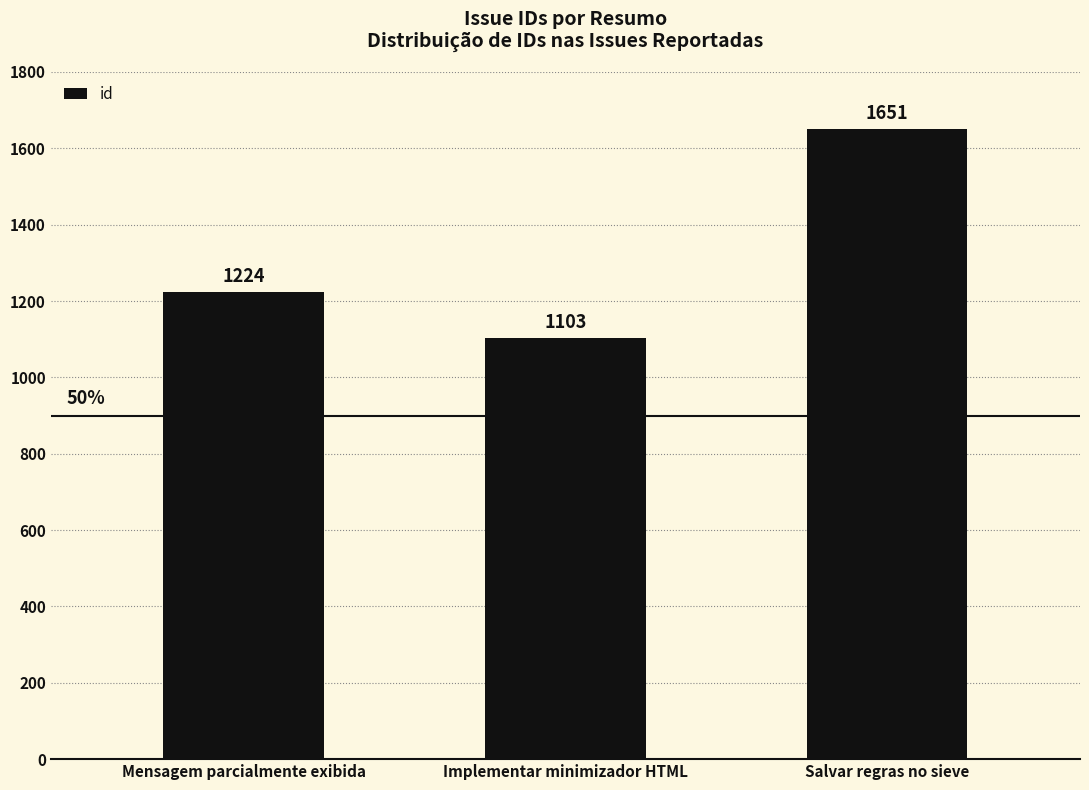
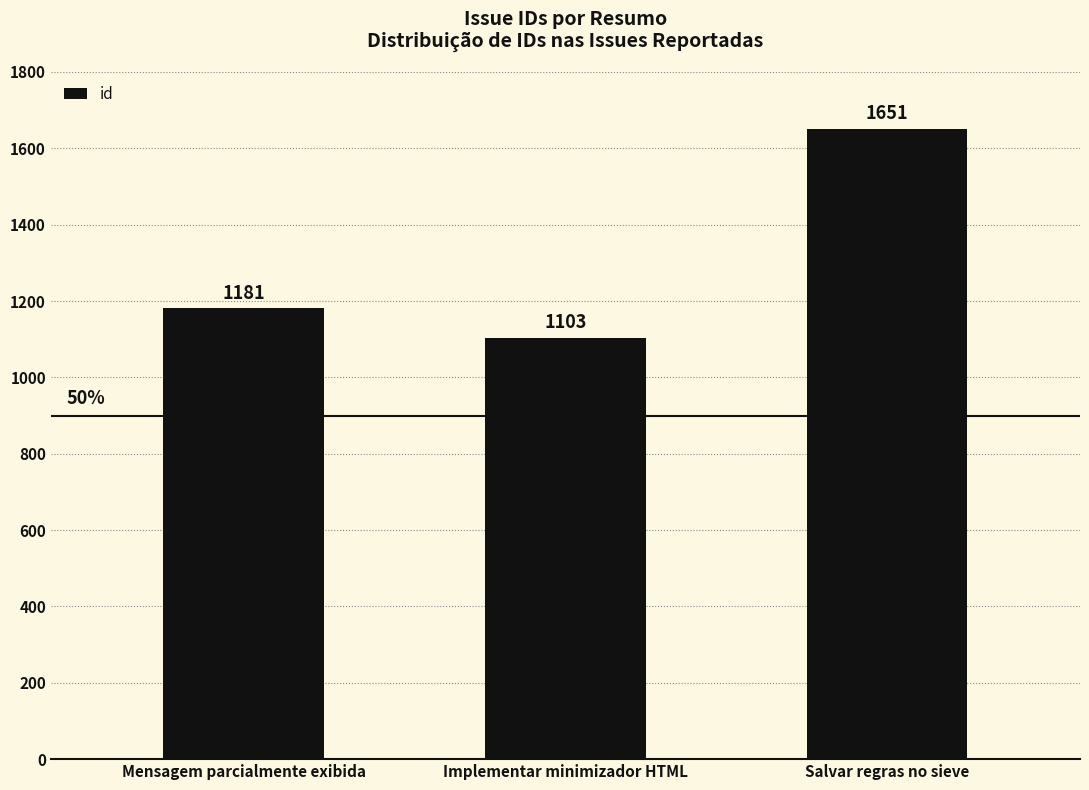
  {
-   "Mensagem parcialmente exibida": 1224,
+   "Mensagem parcialmente exibida": 1181,
    "Implementar minimizador HTML": 1103,
    "Salvar regras no sieve": 1651
  }
